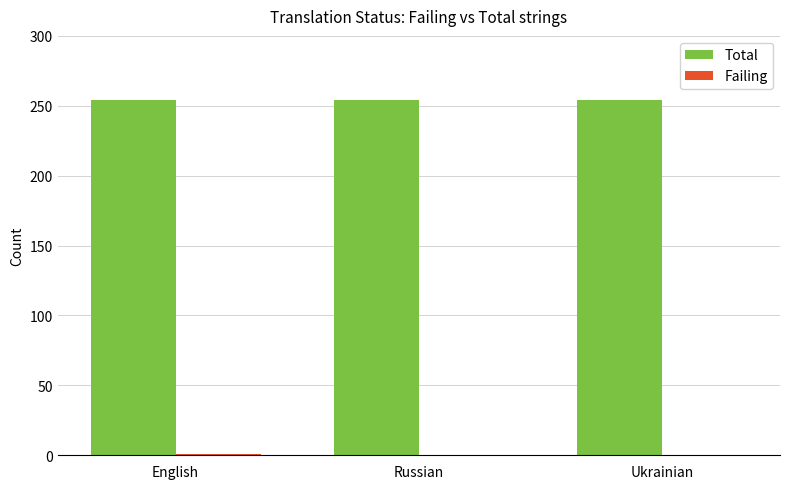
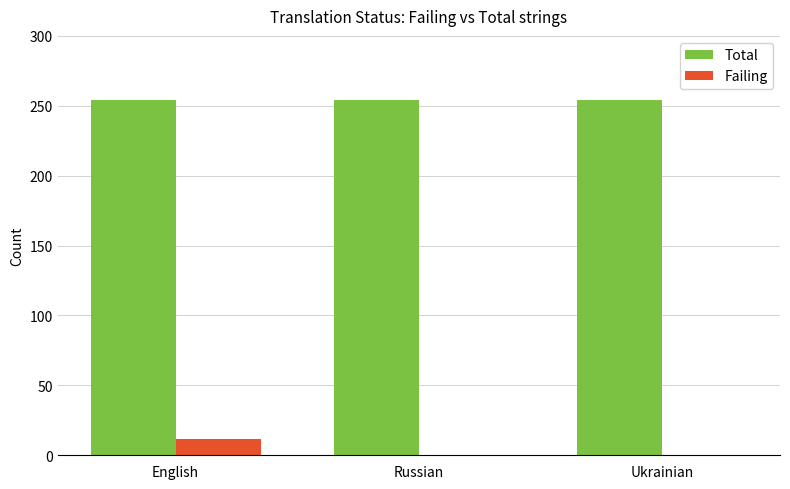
  {
    "Total": {
      "English": 254,
      "Russian": 254,
      "Ukrainian": 254
    },
    "Failing": {
-     "English": 1,
+     "English": 12,
      "Russian": 0,
      "Ukrainian": 0
    }
  }
